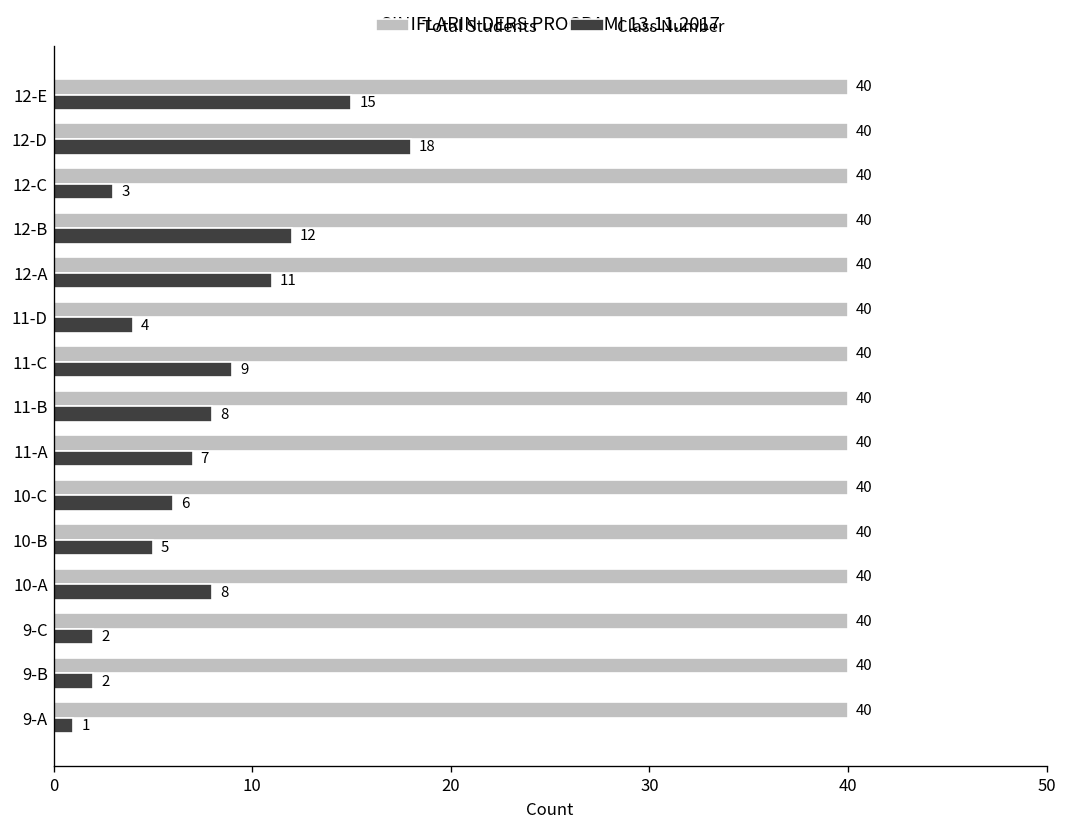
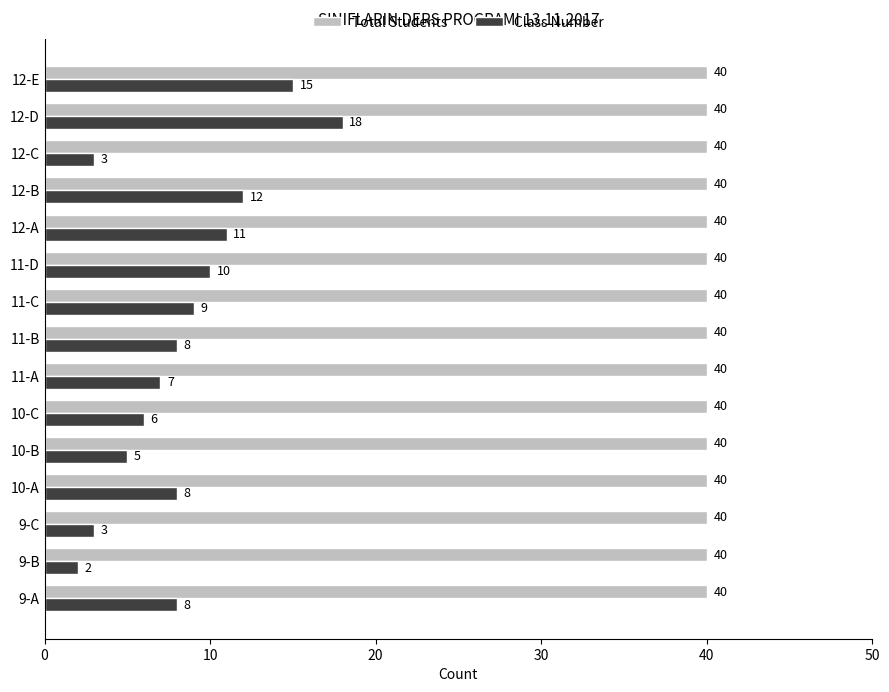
  {
    "Total Students": {
      "12-E": 40,
      "12-D": 40,
      "12-C": 40,
      "12-B": 40,
      "12-A": 40,
      "11-D": 40,
      "11-C": 40,
      "11-B": 40,
      "11-A": 40,
      "10-C": 40,
      "10-B": 40,
      "10-A": 40,
      "9-C": 40,
      "9-B": 40,
      "9-A": 40
    },
    "Class Number": {
      "12-E": 15,
      "12-D": 18,
      "12-C": 3,
      "12-B": 12,
      "12-A": 11,
-     "11-D": 4,
+     "11-D": 10,
      "11-C": 9,
      "11-B": 8,
      "11-A": 7,
      "10-C": 6,
      "10-B": 5,
      "10-A": 8,
-     "9-C": 2,
+     "9-C": 3,
      "9-B": 2,
-     "9-A": 1
+     "9-A": 8
    }
  }
